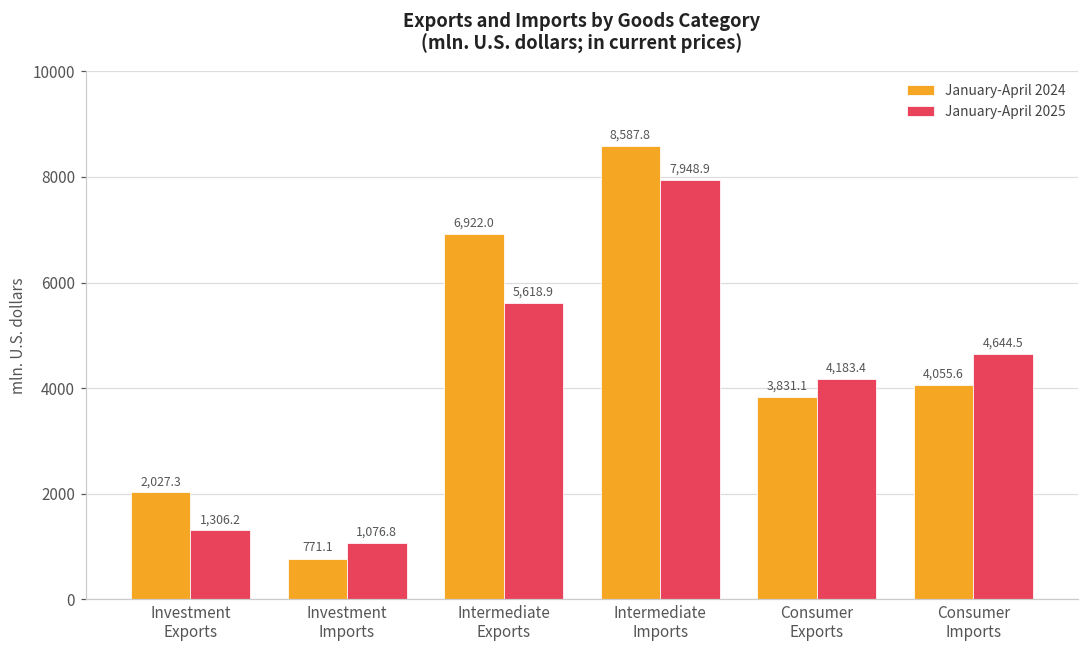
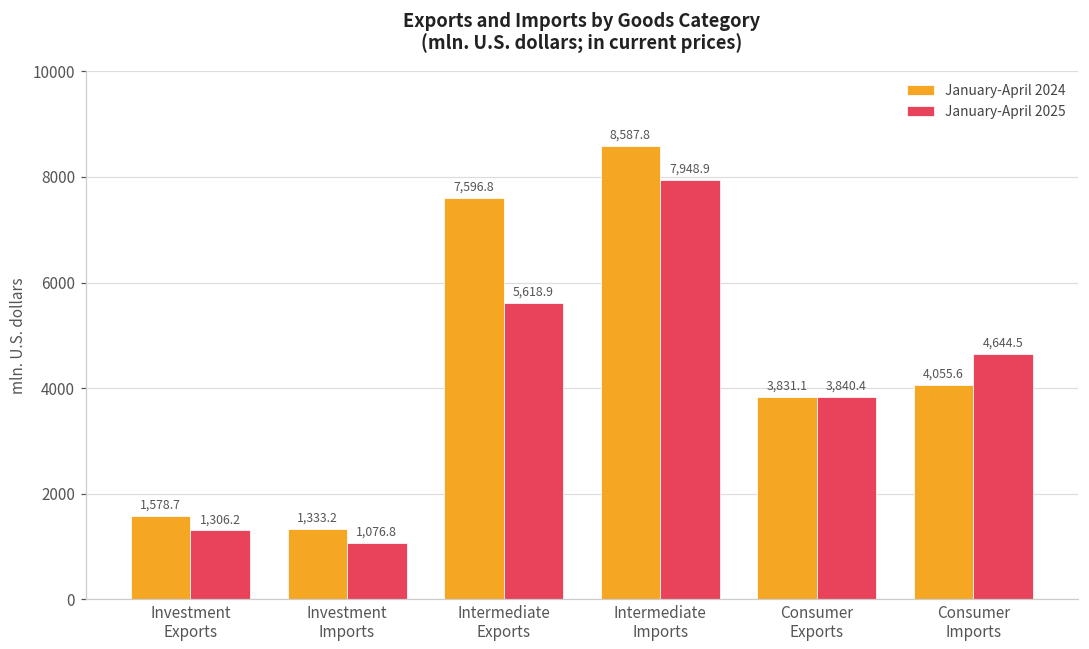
  {
    "January-April 2024": {
-     "Investment Exports": "2,027.3",
-     "Investment Imports": "771.1",
-     "Intermediate Exports": "6,922.0",
+     "Investment Exports": "1,578.7",
+     "Investment Imports": "1,333.2",
+     "Intermediate Exports": "7,596.8",
      "Intermediate Imports": "8,587.8",
      "Consumer Exports": "3,831.1",
      "Consumer Imports": "4,055.6"
    },
    "January-April 2025": {
      "Investment Exports": "1,306.2",
      "Investment Imports": "1,076.8",
      "Intermediate Exports": "5,618.9",
      "Intermediate Imports": "7,948.9",
-     "Consumer Exports": "4,183.4",
+     "Consumer Exports": "3,840.4",
      "Consumer Imports": "4,644.5"
    }
  }
